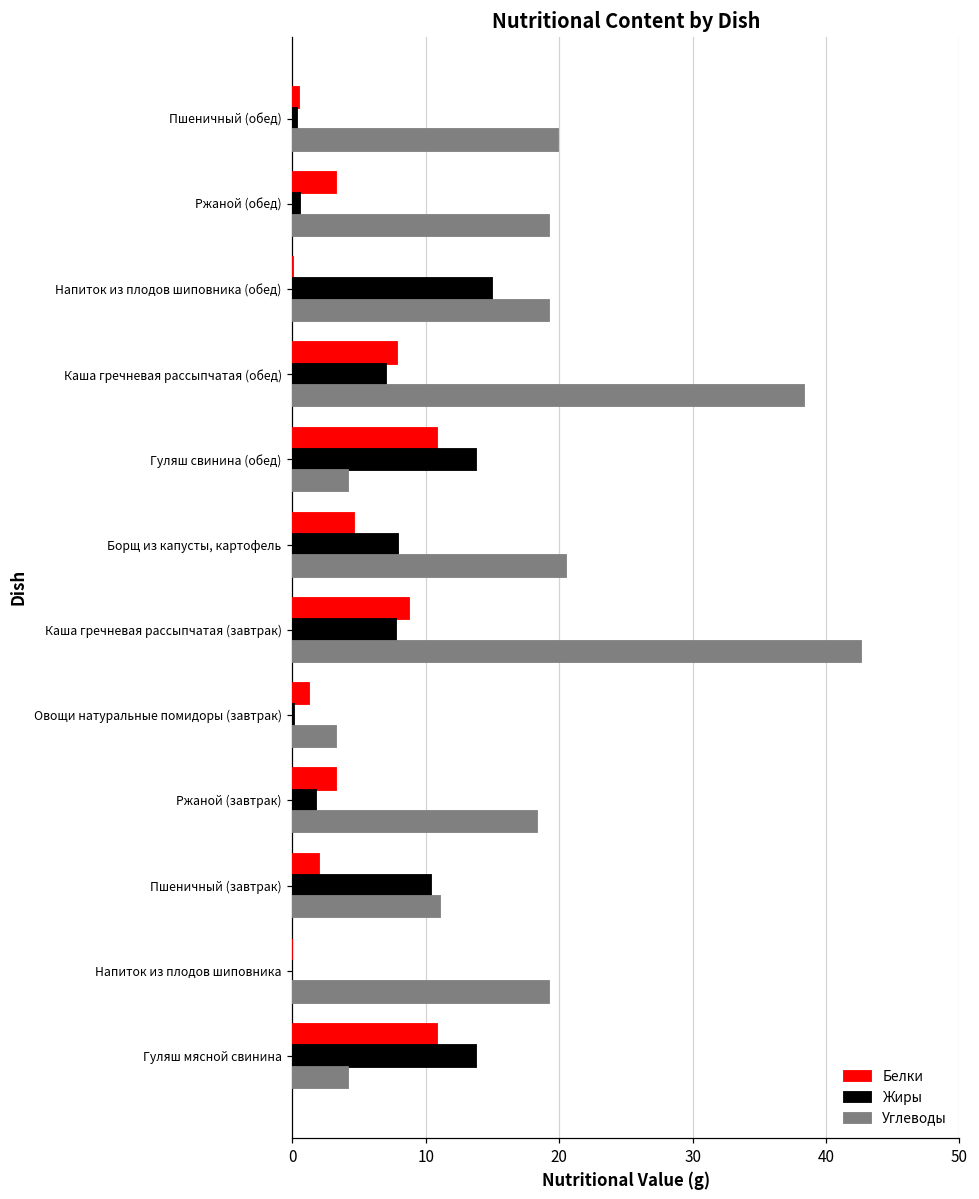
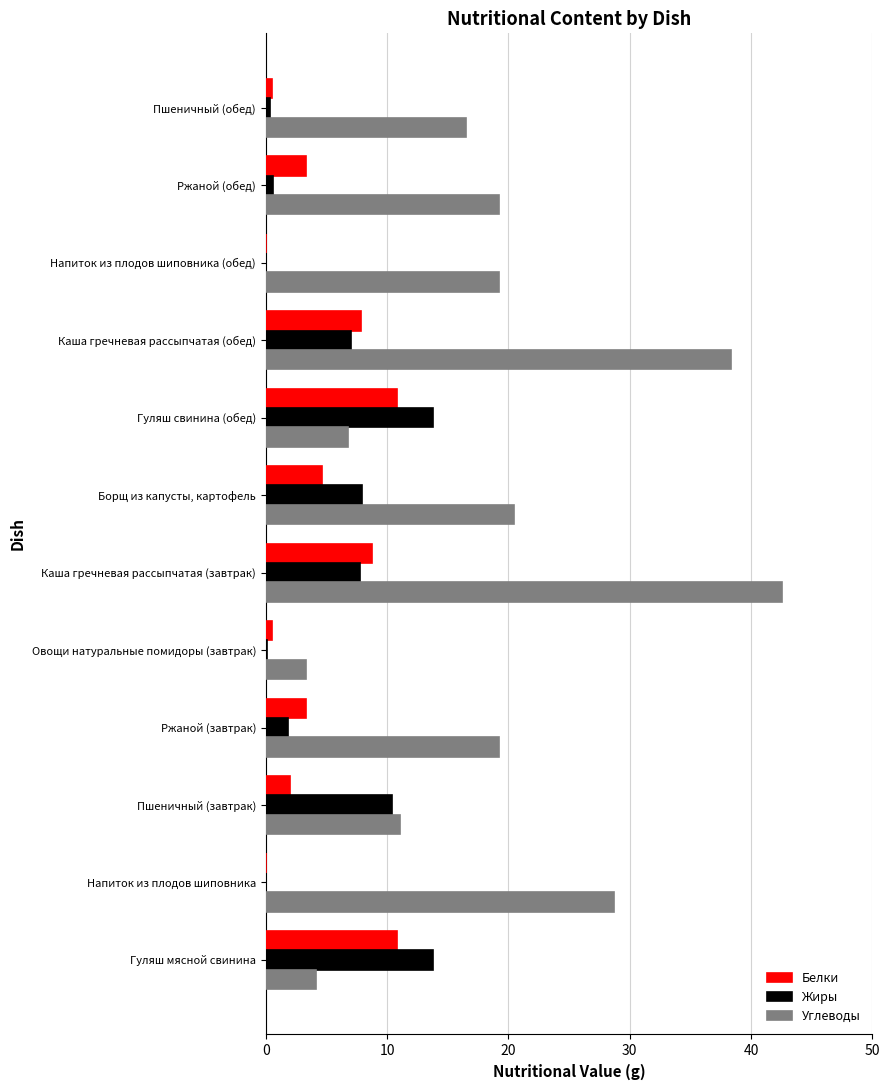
  {
    "Белки": {
      "Пшеничный (обед)": 0.5,
      "Ржаной (обед)": 3.3,
      "Каша гречневая рассыпчатая (обед)": 7.8,
      "Гуляш свинина (обед)": 10.8,
      "Борщ из капусты, картофель": 4.6,
      "Каша гречневая рассыпчатая (завтрак)": 8.7,
-     "Овощи натуральные помидоры (завтрак)": 1.3,
+     "Овощи натуральные помидоры (завтрак)": 0.6,
      "Ржаной (завтрак)": 3.3,
      "Пшеничный (завтрак)": 2.0,
      "Напиток из плодов шиповника": 0.0,
      "Гуляш мясной свинина": 10.8
    },
    "Жиры": {
      "Пшеничный (обед)": 0.4,
      "Ржаной (обед)": 0.6,
-     "Напиток из плодов шиповника (обед)": 15,
+     "Напиток из плодов шиповника (обед)": 0,
      "Каша гречневая рассыпчатая (обед)": 7,
      "Гуляш свинина (обед)": 13.8,
      "Борщ из капусты, картофель": 8,
      "Каша гречневая рассыпчатая (завтрак)": 8,
      "Ржаной (завтрак)": 2,
      "Пшеничный (завтрак)": 10.4,
      "Напиток из плодов шиповника": 0,
      "Гуляш мясной свинина": 13.8
    },
    "Углеводы": {
-     "Пшеничный (обед)": 19.9,
+     "Пшеничный (обед)": 16.5,
      "Ржаной (обед)": 19.3,
      "Напиток из плодов шиповника (обед)": 19.2,
      "Каша гречневая рассыпчатая (обед)": 38.3,
-     "Гуляш свинина (обед)": 4.2,
+     "Гуляш свинина (обед)": 6.8,
      "Борщ из капусты, картофель": 20.5,
      "Каша гречневая рассыпчатая (завтрак)": 42.6,
      "Овощи натуральные помидоры (завтрак)": 3.3,
-     "Ржаной (завтрак)": 18.4,
+     "Ржаной (завтрак)": 19.3,
      "Пшеничный (завтрак)": 11.1,
-     "Напиток из плодов шиповника": 19.2,
+     "Напиток из плодов шиповника": 28.7,
      "Гуляш мясной свинина": 4.2
    }
  }
